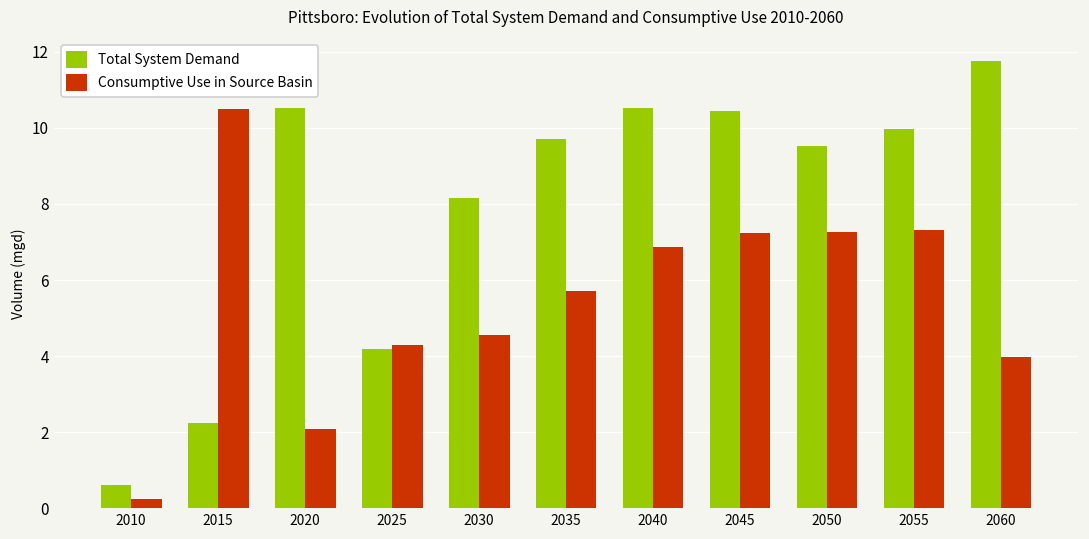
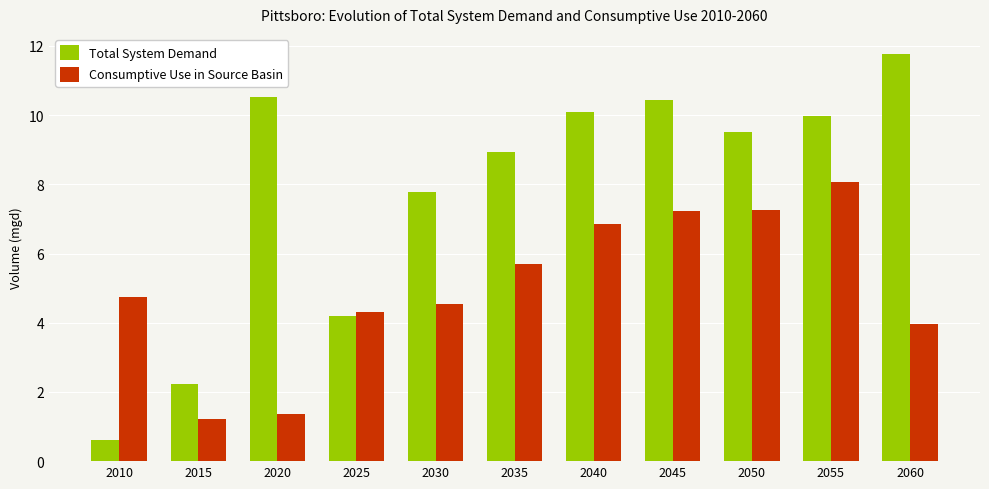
  {
    "Total System Demand": {
      "2010": 0.6,
      "2015": 2.2,
      "2020": 10.5,
      "2025": 4.2,
-     "2030": 8.1,
-     "2035": 9.7,
-     "2040": 10.5,
+     "2030": 7.8,
+     "2035": 8.9,
+     "2040": 10.1,
      "2045": 10.4,
      "2050": 9.5,
      "2055": 10.0,
      "2060": 11.8
    },
    "Consumptive Use in Source Basin": {
-     "2010": 0.2,
-     "2015": 10.5,
-     "2020": 2.1,
+     "2010": 4.7,
+     "2015": 1.2,
+     "2020": 1.4,
      "2025": 4.3,
      "2030": 4.5,
      "2035": 5.7,
      "2040": 6.9,
      "2045": 7.2,
      "2050": 7.3,
-     "2055": 7.3,
+     "2055": 8.1,
      "2060": 4.0
    }
  }
